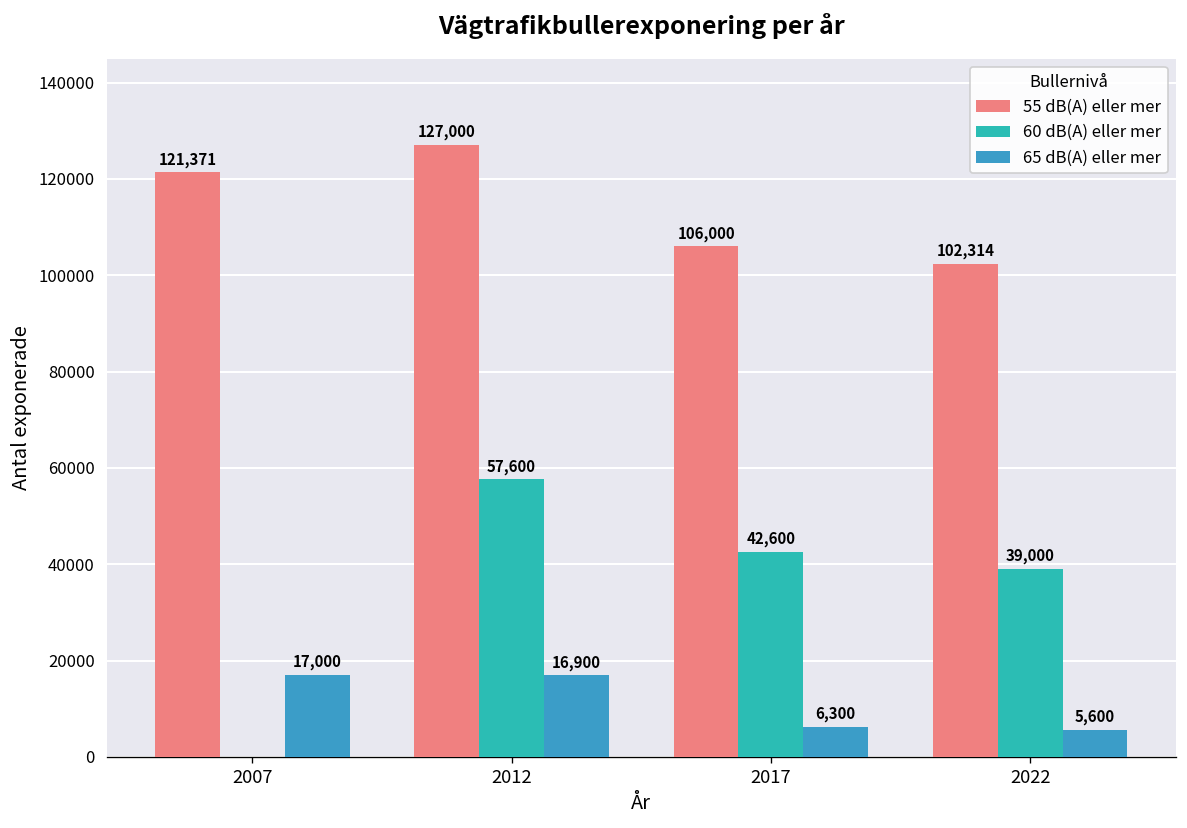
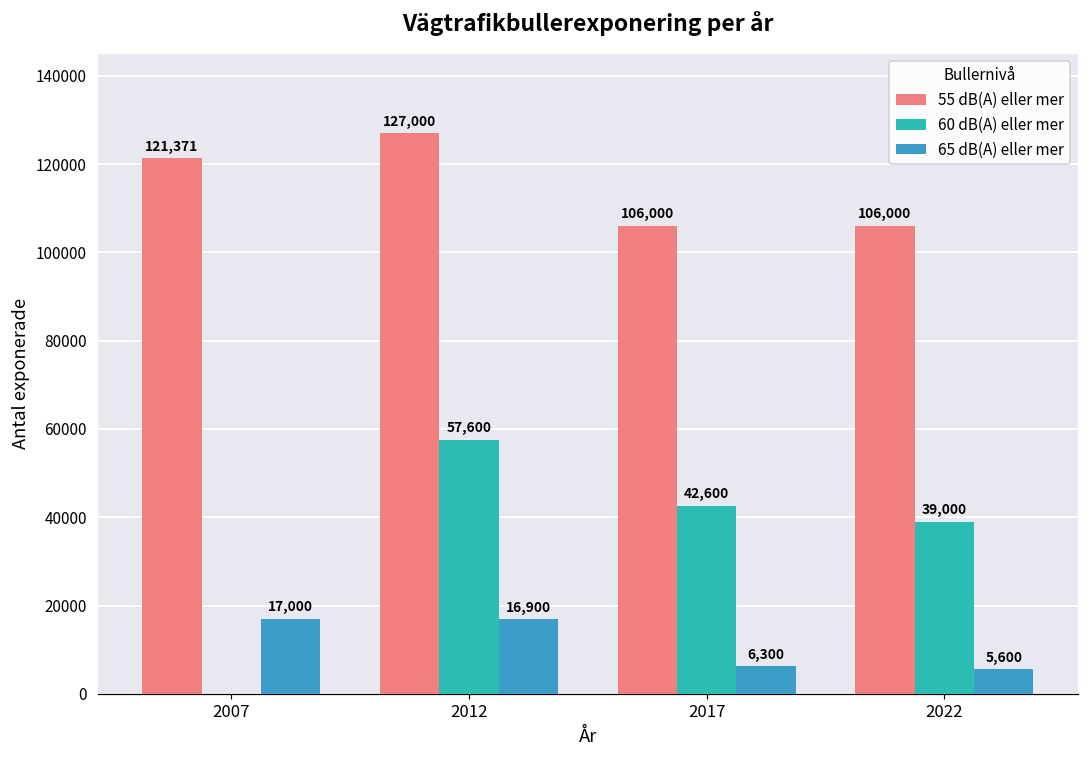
  {
    "55 dB(A) eller mer": {
      "2007": "121,371",
      "2012": "127,000",
      "2017": "106,000",
-     "2022": "102,314"
+     "2022": "106,000"
    }
  }
